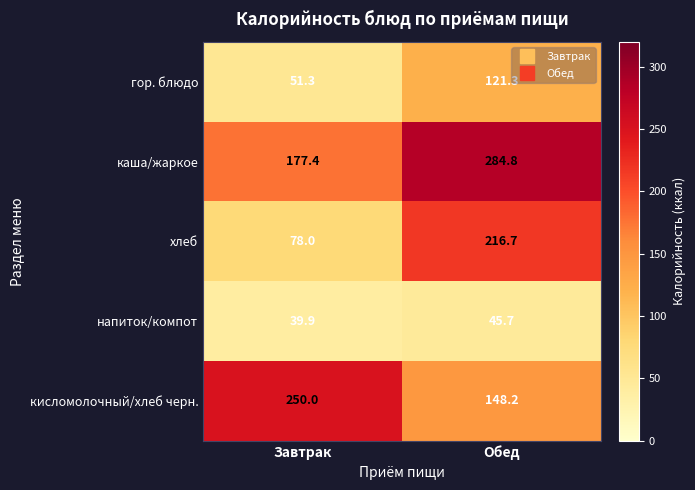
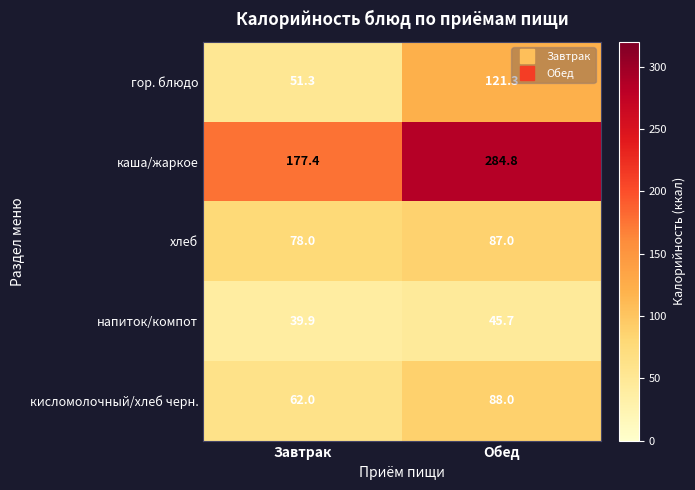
  {
    "гор. блюдо": {
      "Завтрак": 51.3
    },
    "каша/жаркое": {
      "Завтрак": 177.4,
      "Обед": 284.8
    },
    "хлеб": {
      "Завтрак": 78.0,
-     "Обед": 216.7
+     "Обед": 87.0
    },
    "напиток/компот": {
      "Завтрак": 39.9,
      "Обед": 45.7
    },
    "кисломолочный/хлеб черн.": {
-     "Завтрак": 250.0,
-     "Обед": 148.2
+     "Завтрак": 62.0,
+     "Обед": 88.0
    }
  }
